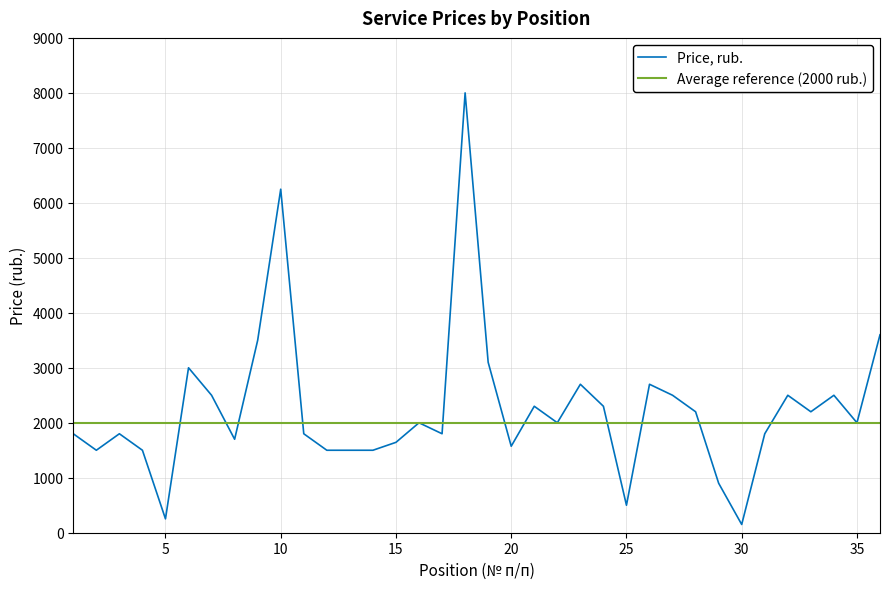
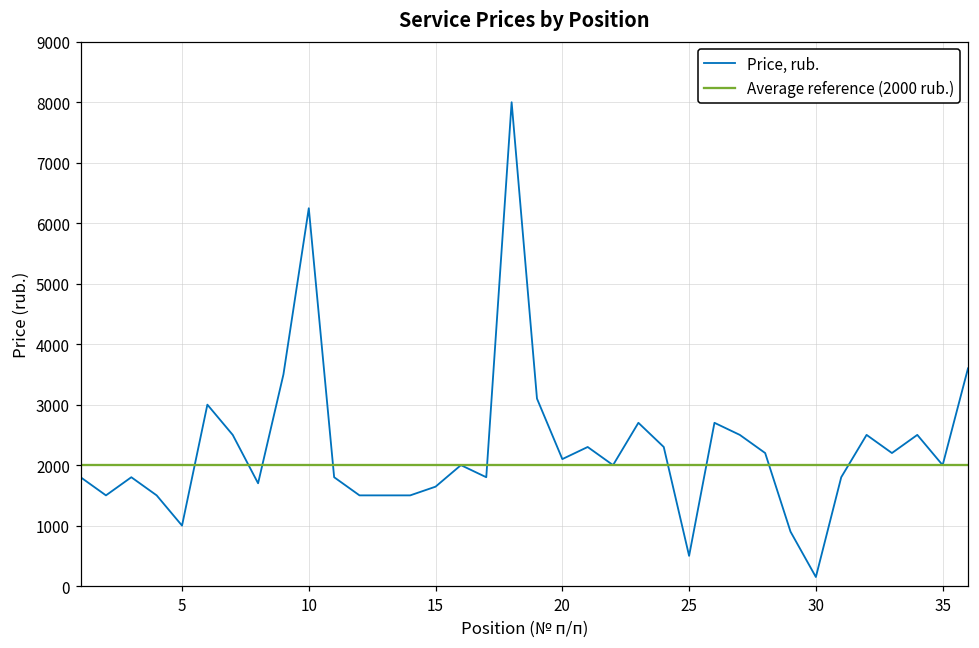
  {
-   "5": 300,
+   "5": 1000,
    "10": 6200,
    "15": 1600,
-   "20": 1600,
+   "20": 2100,
    "25": 500,
    "30": 200,
    "35": 2000
  }
